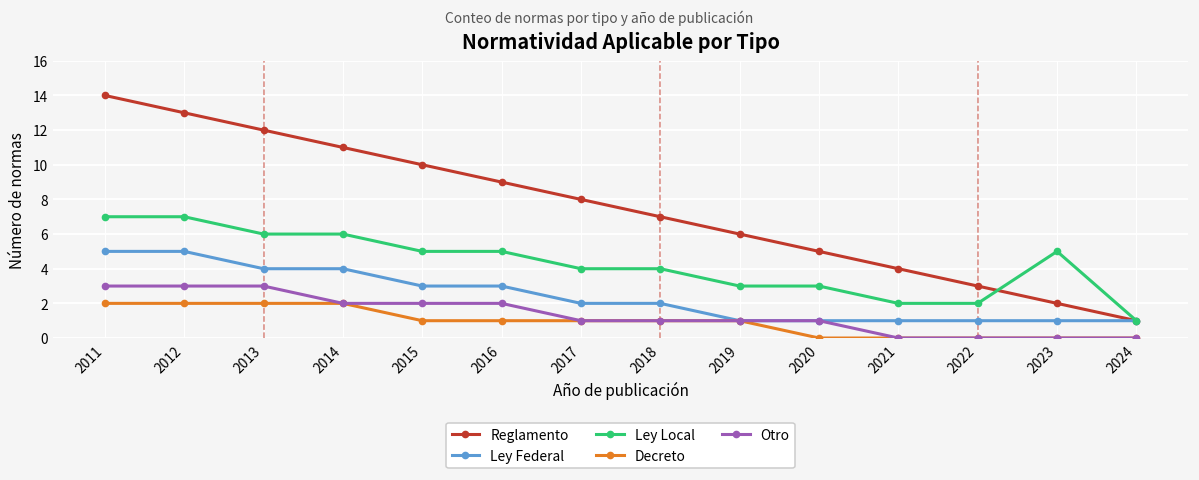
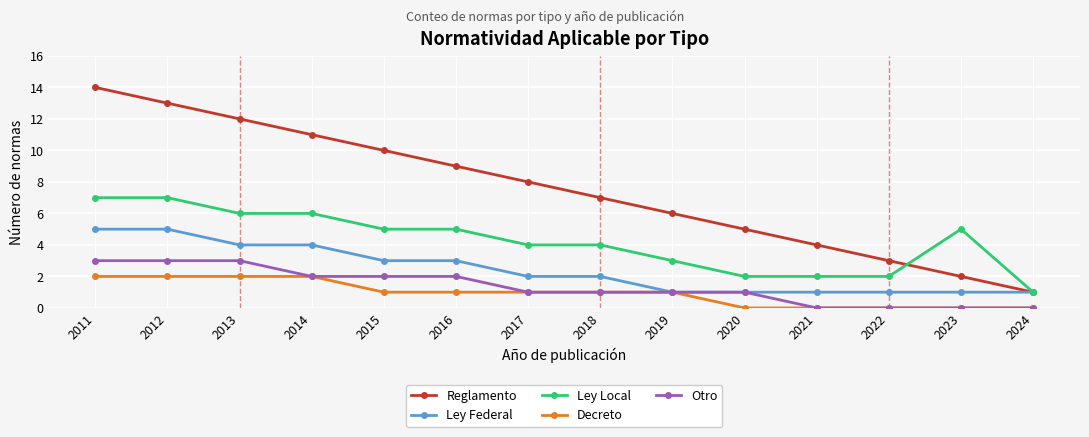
  {
    "Reglamento": {
      "2011": 14,
      "2012": 13,
      "2013": 12,
      "2014": 11,
      "2015": 10,
      "2016": 9,
      "2017": 8,
      "2018": 7,
      "2019": 6,
      "2020": 5,
      "2021": 4,
      "2022": 3,
      "2023": 2
    },
    "Ley Federal": {
      "2011": 5,
      "2012": 5,
      "2013": 4,
      "2014": 4,
      "2015": 3,
      "2016": 3,
      "2017": 2,
      "2018": 2,
      "2021": 1,
      "2022": 1,
      "2023": 1
    },
    "Ley Local": {
      "2011": 7,
      "2012": 7,
      "2013": 6,
      "2014": 6,
      "2015": 5,
      "2016": 5,
      "2017": 4,
      "2018": 4,
      "2019": 3,
-     "2020": 3,
+     "2020": 2,
      "2021": 2,
      "2022": 2,
      "2023": 5
    },
    "Decreto": {
      "2011": 2,
      "2012": 2,
      "2013": 2,
      "2015": 1,
      "2016": 1,
      "2020": 0
    },
    "Otro": {
      "2011": 3,
      "2012": 3,
      "2013": 3,
      "2015": 2,
      "2016": 2
    }
  }
